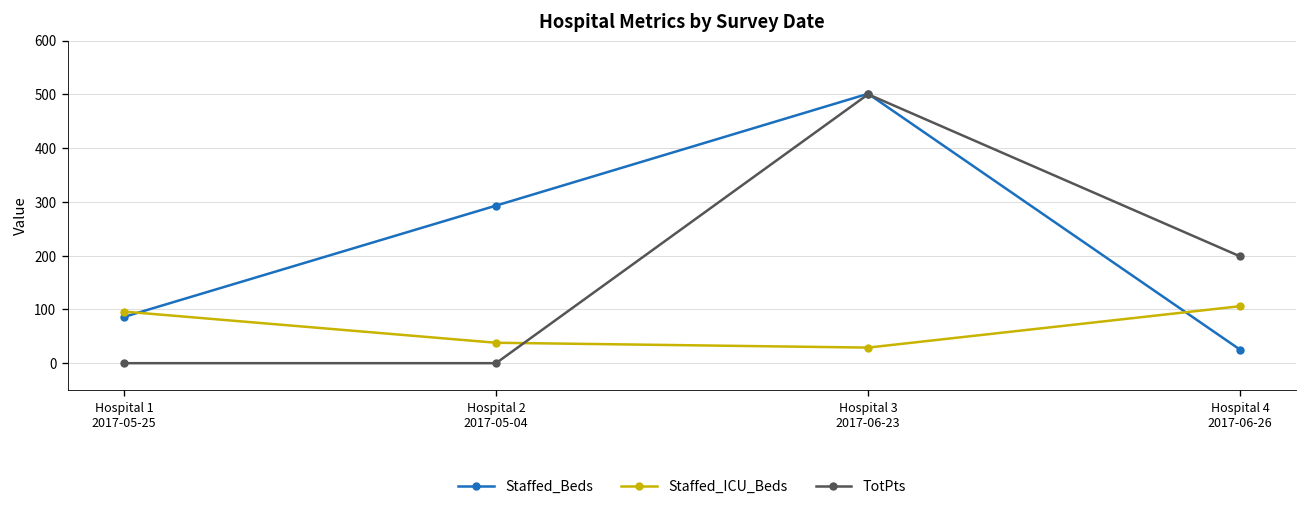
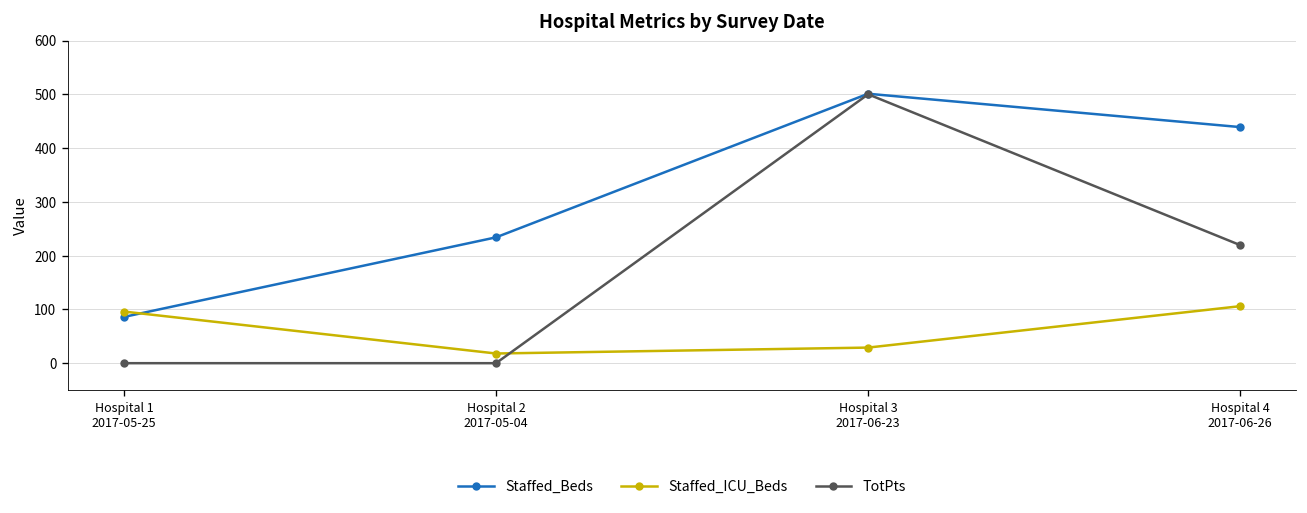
  {
    "Staffed_Beds": {
      "Hospital 1 2017-05-25": 90,
-     "Hospital 2 2017-05-04": 290,
-     "Hospital 4 2017-06-26": 30
+     "Hospital 2 2017-05-04": 230,
+     "Hospital 4 2017-06-26": 440
    },
    "Staffed_ICU_Beds": {
      "Hospital 1 2017-05-25": 100,
-     "Hospital 2 2017-05-04": 40,
+     "Hospital 2 2017-05-04": 20,
      "Hospital 3 2017-06-23": 30,
      "Hospital 4 2017-06-26": 110
    },
    "TotPts": {
      "Hospital 1 2017-05-25": 0,
      "Hospital 2 2017-05-04": 0,
-     "Hospital 4 2017-06-26": 200
+     "Hospital 4 2017-06-26": 220
    }
  }
